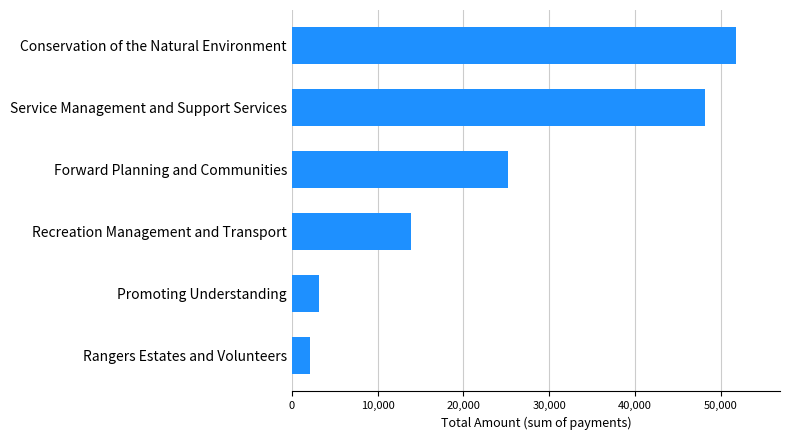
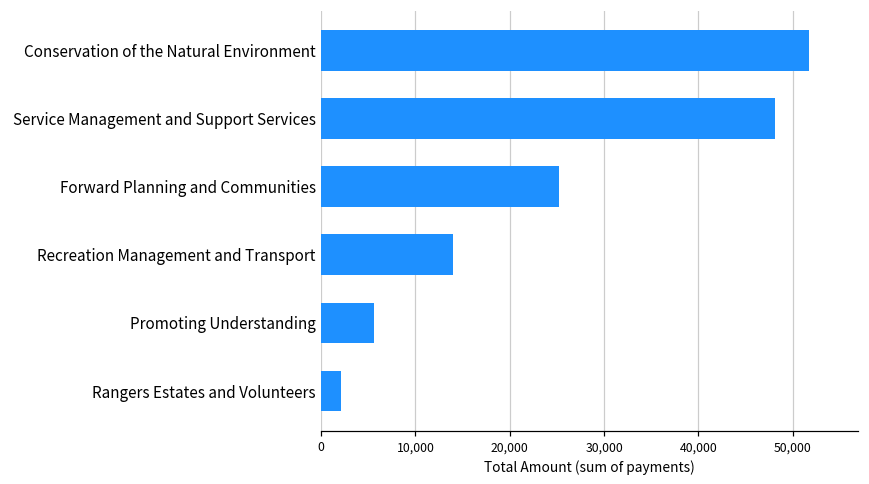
  {
    "Conservation of the Natural Environment": "52,000",
    "Service Management and Support Services": "48,000",
    "Forward Planning and Communities": "25,000",
    "Recreation Management and Transport": "14,000",
-   "Promoting Understanding": "3,000",
+   "Promoting Understanding": "6,000",
    "Rangers Estates and Volunteers": "2,000"
  }
